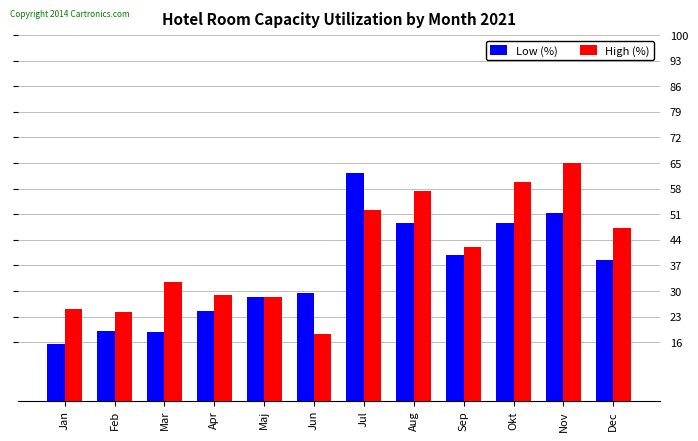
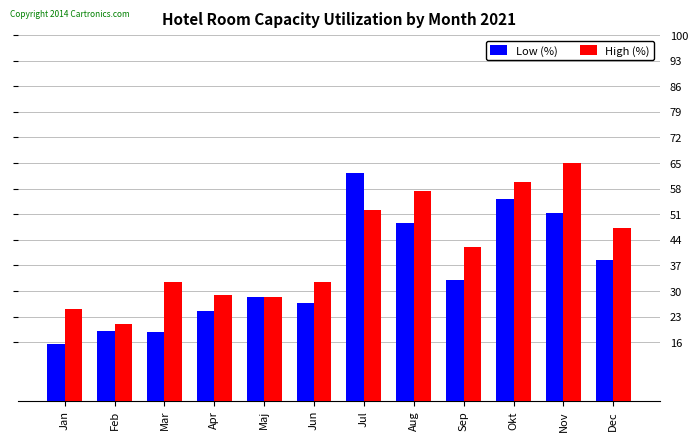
  {
    "Low (%)": {
      "Jan": 15,
      "Feb": 19,
      "Mar": 19,
      "Apr": 24,
      "Maj": 28,
-     "Jun": 29,
+     "Jun": 27,
      "Jul": 62,
      "Aug": 49,
-     "Sep": 40,
-     "Okt": 49,
+     "Sep": 33,
+     "Okt": 55,
      "Nov": 51,
      "Dec": 39
    },
    "High (%)": {
      "Jan": 25,
-     "Feb": 24,
+     "Feb": 21,
      "Mar": 33,
      "Apr": 29,
      "Maj": 28,
-     "Jun": 18,
+     "Jun": 33,
      "Jul": 52,
      "Aug": 57,
      "Sep": 42,
      "Okt": 60,
      "Nov": 65,
      "Dec": 47
    }
  }
